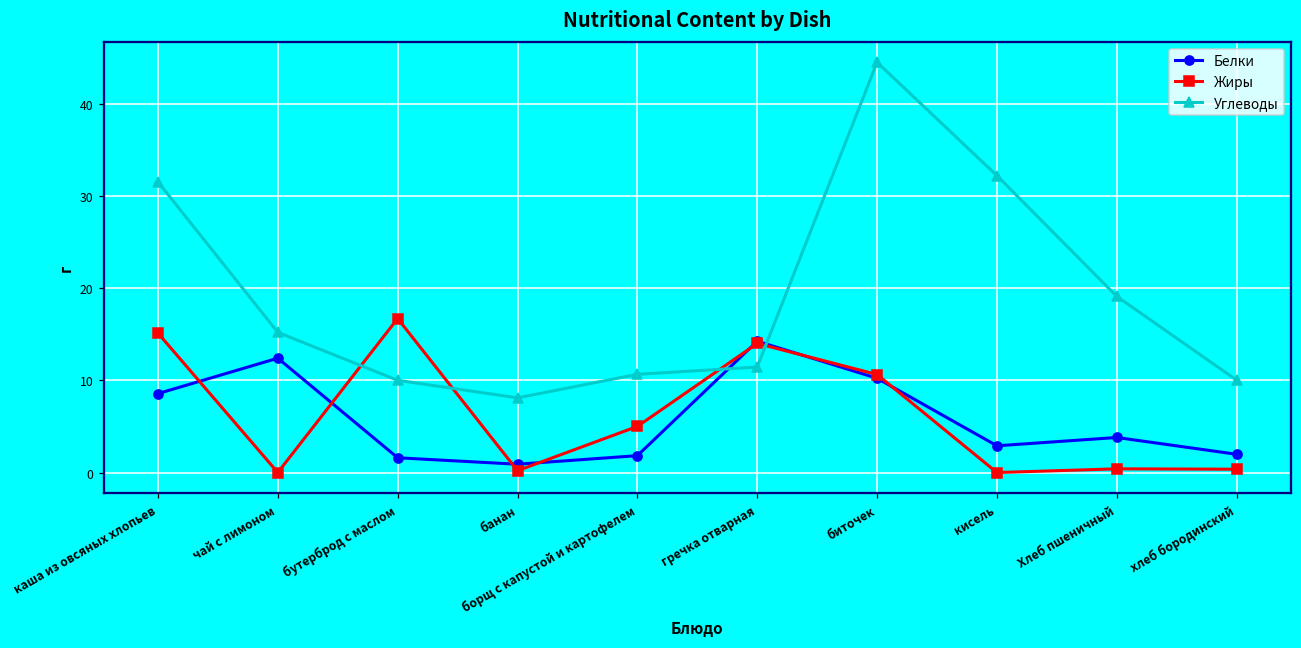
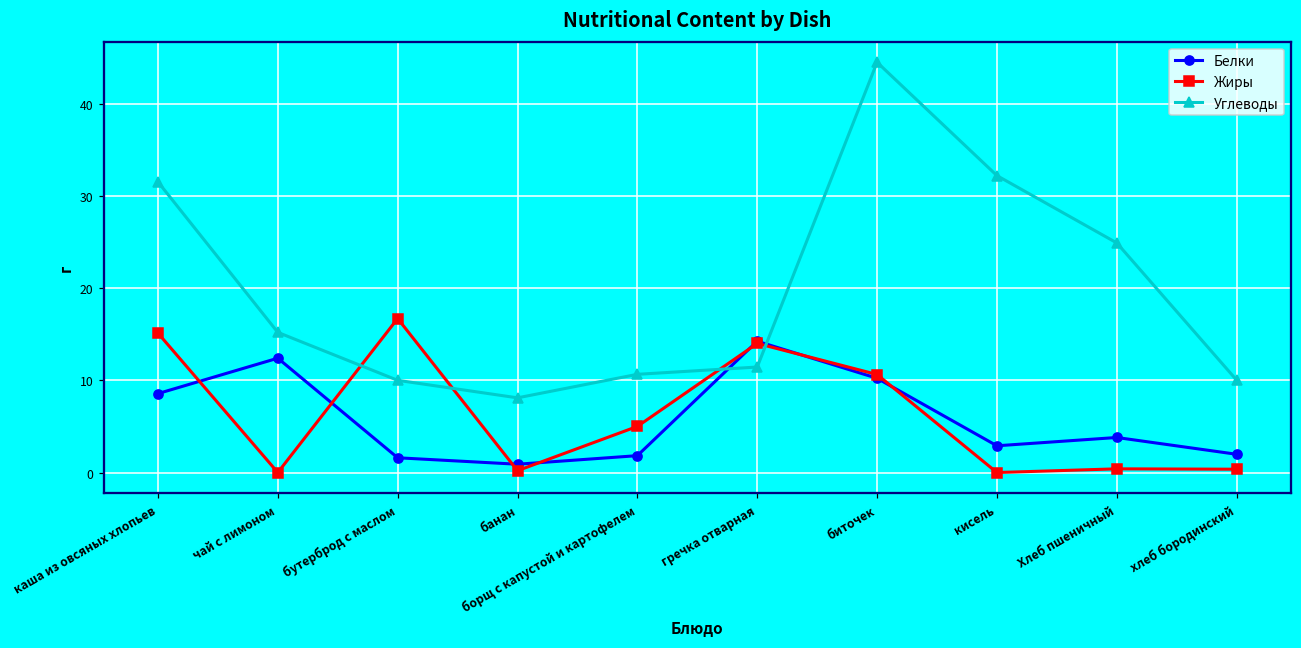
  {
    "Белки": {
      "каша из овсяных хлопьев": 9,
      "чай с лимоном": 12,
      "бутерброд с маслом": 2,
      "банан": 1,
      "борщ с капустой и картофелем": 2,
      "биточек": 10,
      "кисель": 3,
      "Хлеб пшеничный": 4,
      "хлеб бородинский": 2
    },
    "Жиры": {
      "каша из овсяных хлопьев": 15,
      "чай с лимоном": 0,
      "бутерброд с маслом": 17,
      "банан": 0,
      "борщ с капустой и картофелем": 5,
      "биточек": 11,
      "кисель": 0,
      "Хлеб пшеничный": 0,
      "хлеб бородинский": 0
    },
    "Углеводы": {
      "каша из овсяных хлопьев": 32,
      "чай с лимоном": 15,
      "бутерброд с маслом": 10,
      "банан": 8,
      "борщ с капустой и картофелем": 11,
      "гречка отварная": 11,
      "биточек": 44,
      "кисель": 32,
-     "Хлеб пшеничный": 19,
+     "Хлеб пшеничный": 25,
      "хлеб бородинский": 10
    }
  }
